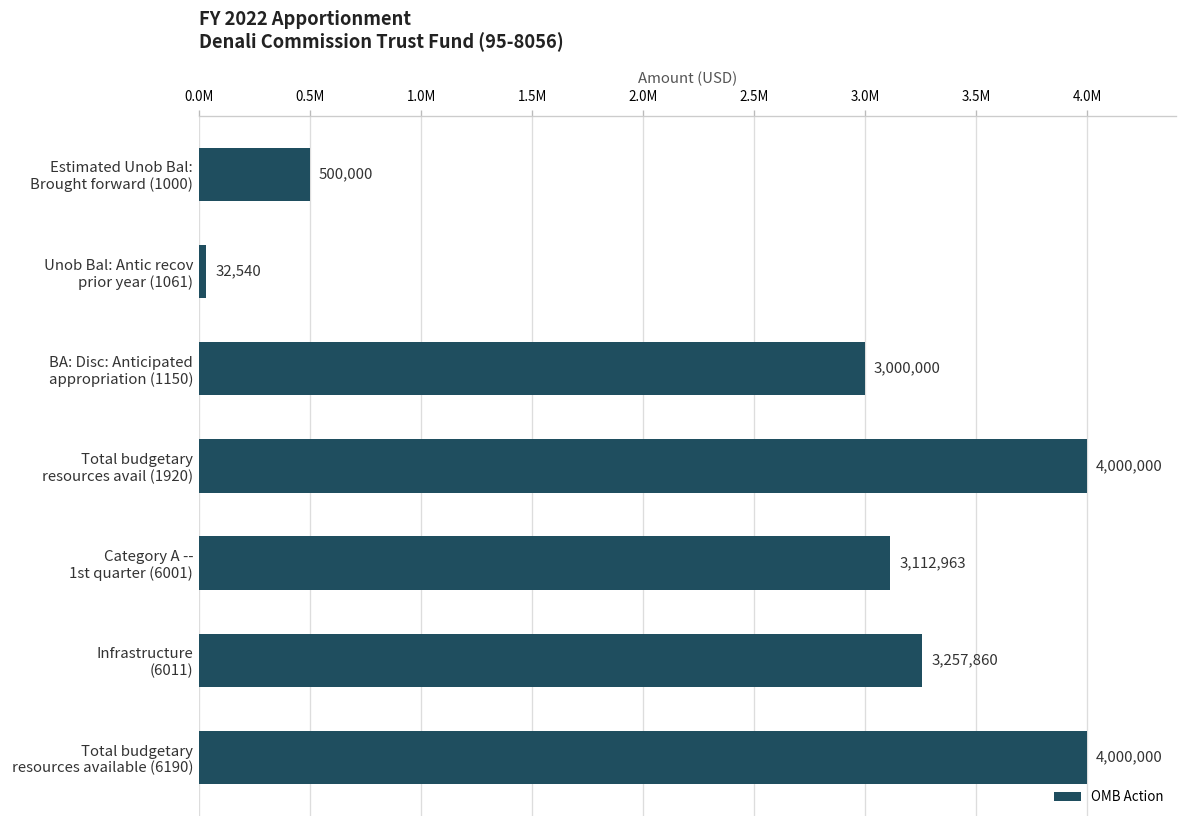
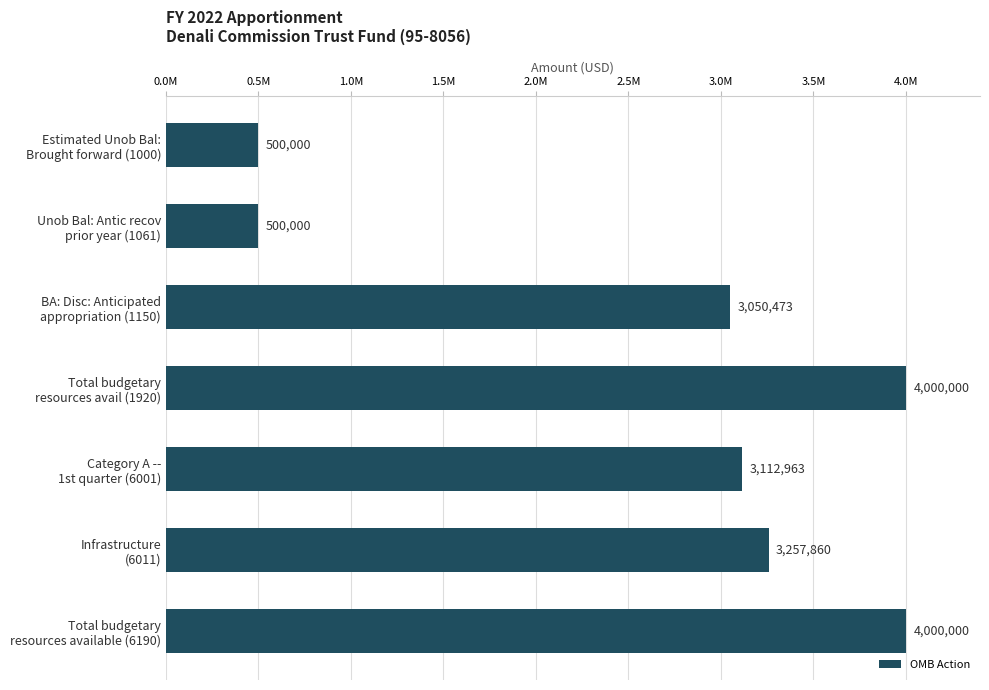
  {
    "Estimated Unob Bal: Brought forward (1000)": "500,000",
-   "Unob Bal: Antic recov prior year (1061)": "32,540",
-   "BA: Disc: Anticipated appropriation (1150)": "3,000,000",
+   "Unob Bal: Antic recov prior year (1061)": "500,000",
+   "BA: Disc: Anticipated appropriation (1150)": "3,050,473",
    "Total budgetary resources avail (1920)": "4,000,000",
    "Category A -- 1st quarter (6001)": "3,112,963",
    "Infrastructure (6011)": "3,257,860",
    "Total budgetary resources available (6190)": "4,000,000"
  }
